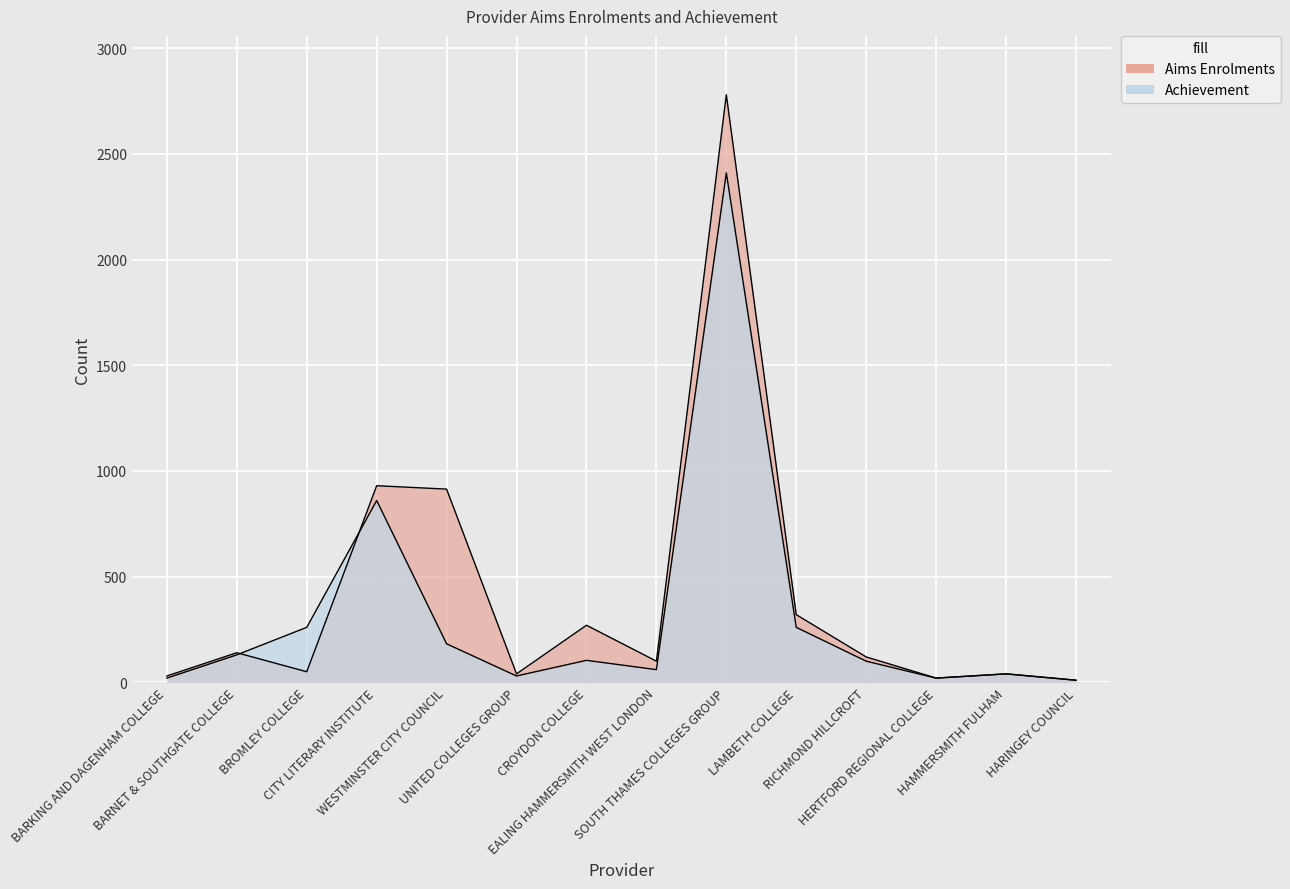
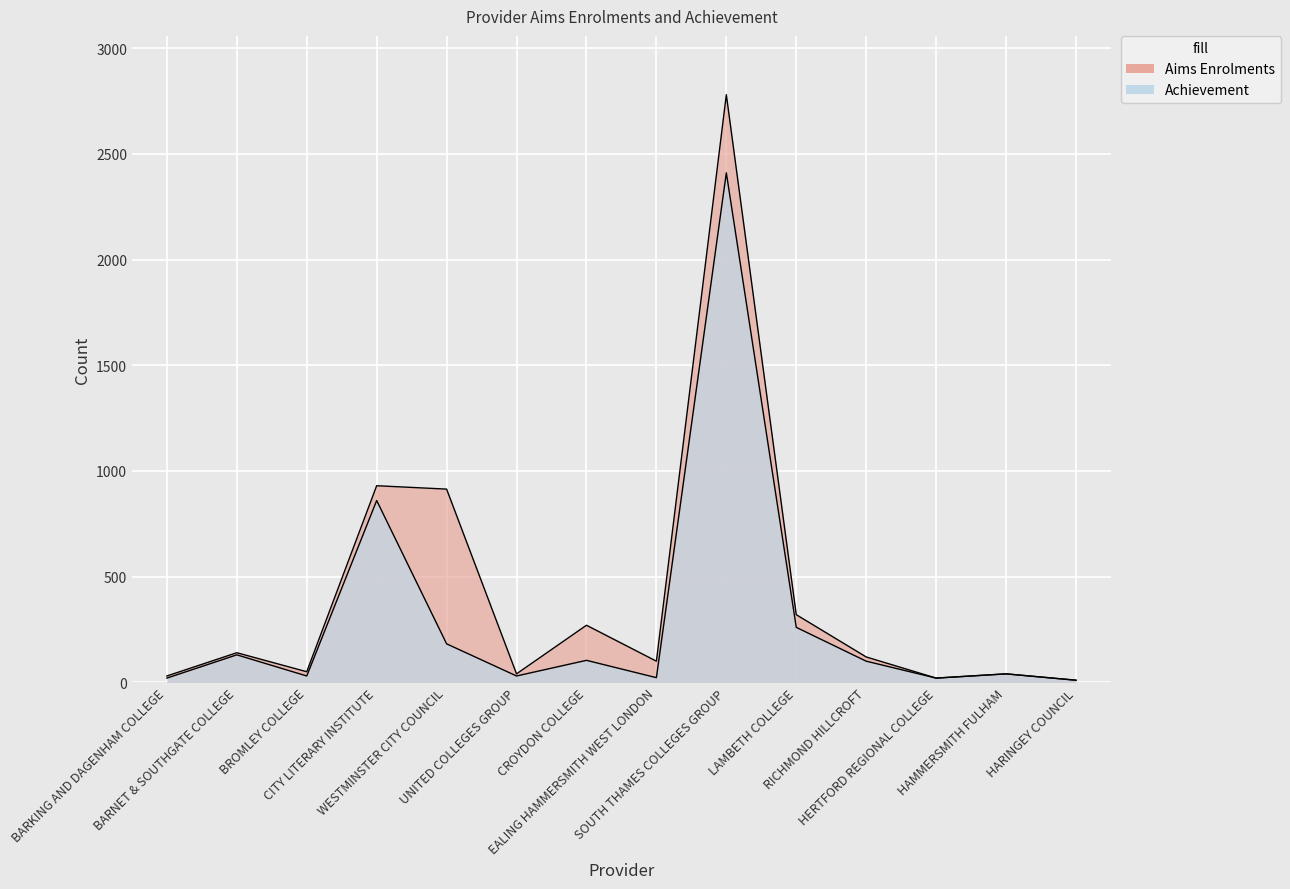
  {
    "Aims Enrolments": {
      "BROMLEY COLLEGE": 50,
      "CITY LITERARY INSTITUTE": 930,
      "WESTMINSTER CITY COUNCIL": 910,
      "CROYDON COLLEGE": 270,
      "EALING HAMMERSMITH WEST LONDON": 100,
      "SOUTH THAMES COLLEGES GROUP": 2780,
      "LAMBETH COLLEGE": 320,
      "RICHMOND HILLCROFT": 120
    },
    "Achievement": {
-     "BROMLEY COLLEGE": 260,
+     "BROMLEY COLLEGE": 30,
      "CITY LITERARY INSTITUTE": 860,
      "WESTMINSTER CITY COUNCIL": 180,
      "CROYDON COLLEGE": 100,
-     "EALING HAMMERSMITH WEST LONDON": 60,
+     "EALING HAMMERSMITH WEST LONDON": 20,
      "SOUTH THAMES COLLEGES GROUP": 2410,
      "LAMBETH COLLEGE": 260,
      "RICHMOND HILLCROFT": 100
    }
  }
